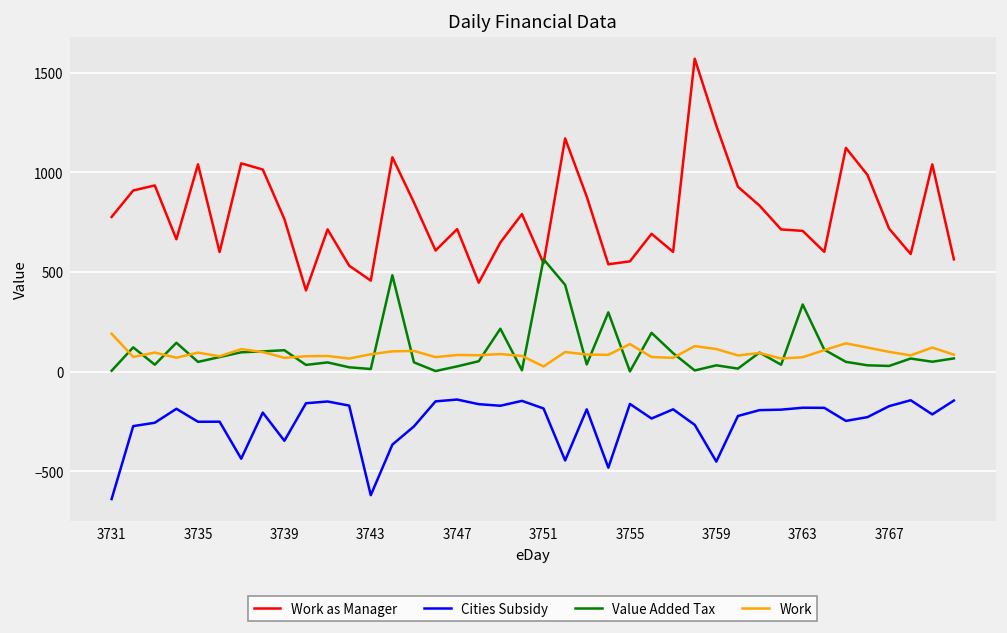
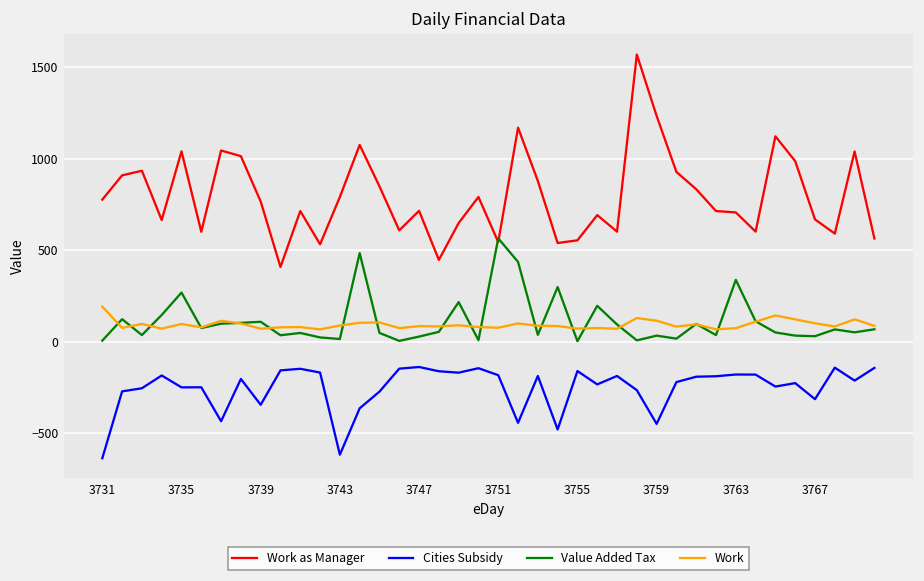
  {
    "Work as Manager": {
      "3731": 780,
      "3735": 1040,
      "3739": 770,
-     "3743": 460,
+     "3743": 790,
      "3747": 710,
      "3751": 540,
      "3755": 550,
      "3759": 1230,
      "3763": 710,
-     "3767": 720
+     "3767": 670
    },
    "Cities Subsidy": {
      "3731": -640,
      "3735": -250,
      "3739": -350,
      "3743": -620,
      "3747": -140,
      "3751": -180,
      "3755": -160,
      "3759": -450,
      "3763": -180,
-     "3767": -170
+     "3767": -320
    },
    "Value Added Tax": {
      "3731": 10,
-     "3735": 50,
+     "3735": 270,
      "3739": 110,
      "3743": 10,
      "3747": 30,
      "3751": 560,
      "3755": 0,
      "3759": 30,
      "3763": 340,
      "3767": 30
    },
    "Work": {
      "3731": 190,
      "3735": 100,
      "3739": 70,
      "3743": 90,
      "3747": 80,
-     "3751": 30,
-     "3755": 140,
+     "3751": 80,
+     "3755": 70,
      "3759": 110,
      "3763": 70,
      "3767": 100
    }
  }
